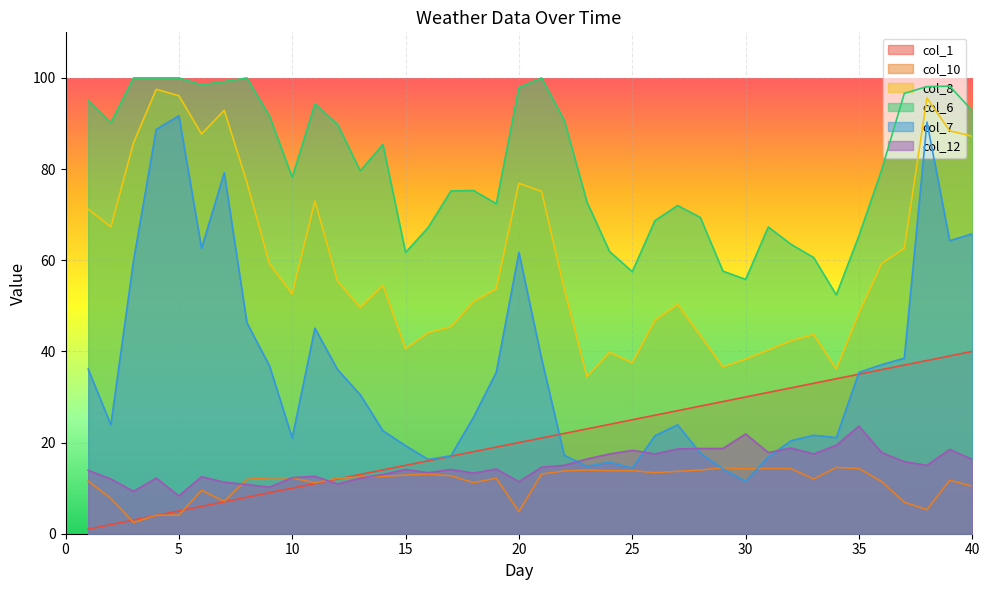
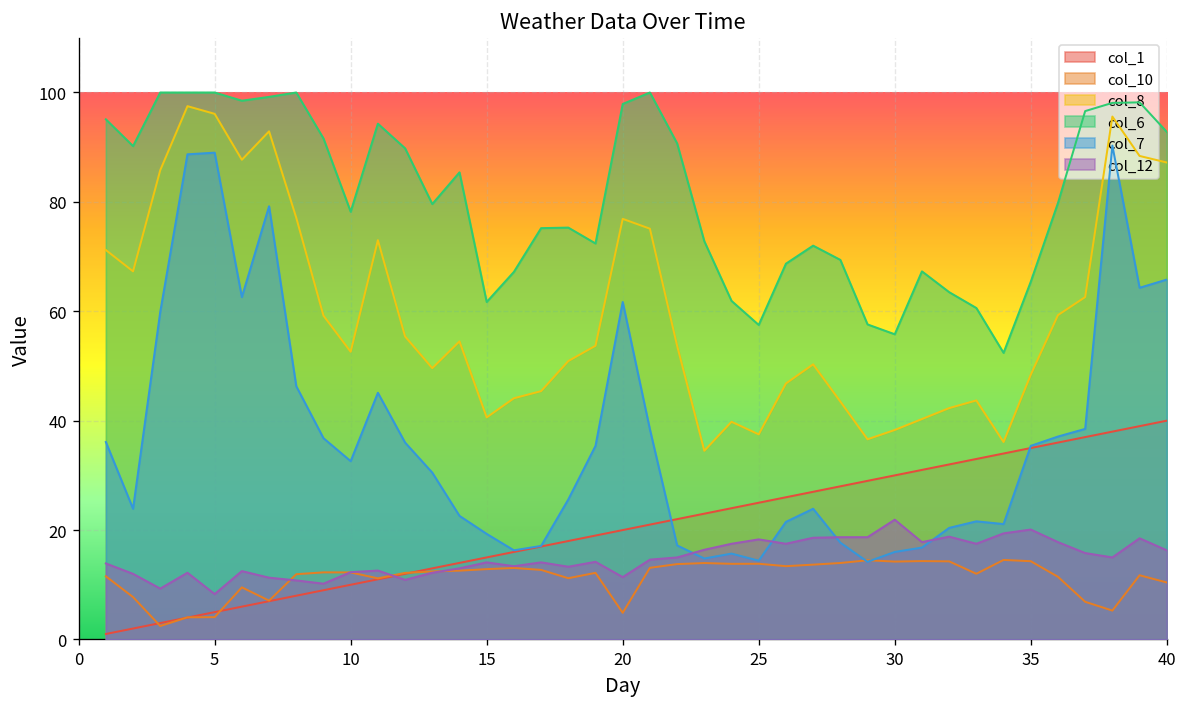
  {
    "col_6": {
      "5": 100,
      "10": 78,
      "15": 62,
      "20": 98,
      "25": 58,
      "30": 56,
      "35": 65,
      "40": 93
    },
    "col_7": {
-     "5": 92,
-     "10": 21,
+     "5": 89,
+     "10": 33,
      "15": 19,
      "20": 62,
-     "30": 12,
+     "30": 16,
      "40": 66
    },
    "col_12": {
      "5": 8,
      "15": 14,
      "20": 11,
      "25": 18,
      "30": 22,
-     "35": 24,
+     "35": 20,
      "40": 16
    }
  }
